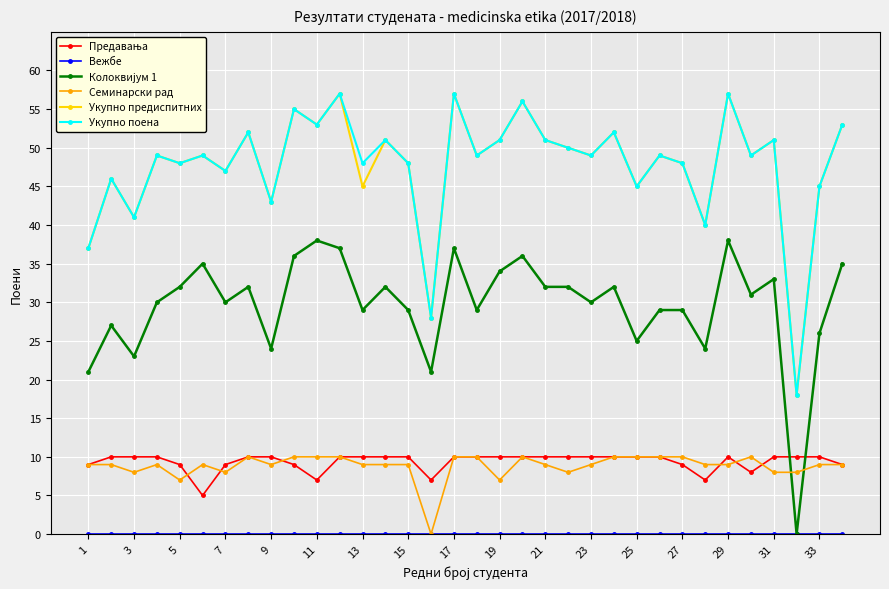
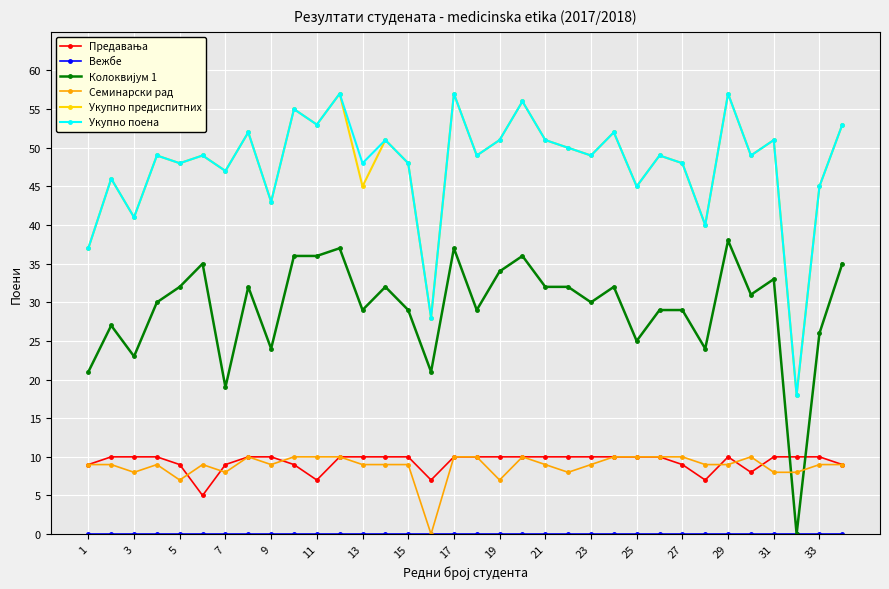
  {
    "Предавања": {
      "3": 10,
      "5": 9,
      "7": 9,
      "9": 10,
      "11": 7,
      "13": 10,
      "15": 10,
      "19": 10,
      "21": 10,
      "23": 10,
      "27": 9,
      "29": 10,
      "31": 10,
      "33": 10
    },
    "Вежбе": {
      "1": 0,
      "3": 0,
      "5": 0,
      "7": 0,
      "9": 0,
      "11": 0,
      "13": 0,
      "15": 0,
      "17": 0,
      "19": 0,
      "21": 0,
      "23": 0,
      "25": 0,
      "27": 0,
      "29": 0,
      "31": 0,
      "33": 0
    },
    "Колоквијум 1": {
      "1": 21,
      "3": 23,
      "5": 32,
-     "7": 30,
+     "7": 19,
      "9": 24,
-     "11": 38,
+     "11": 36,
      "13": 29,
      "15": 29,
      "17": 37,
      "19": 34,
      "21": 32,
      "23": 30,
      "25": 25,
      "27": 29,
      "29": 38,
      "31": 33,
      "33": 26
    },
    "Укупно поена": {
      "13": 48
    }
  }
